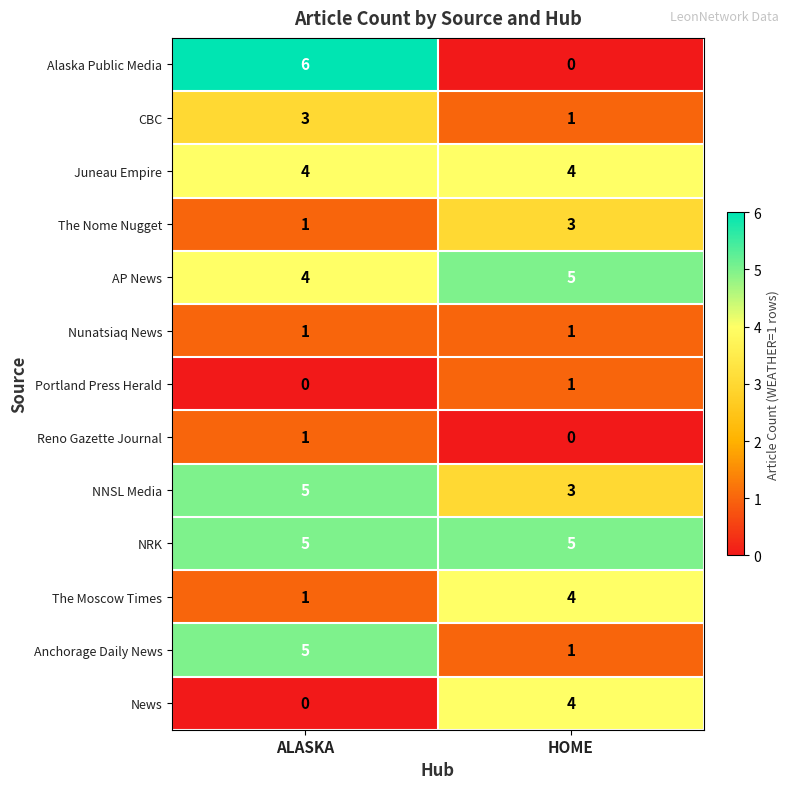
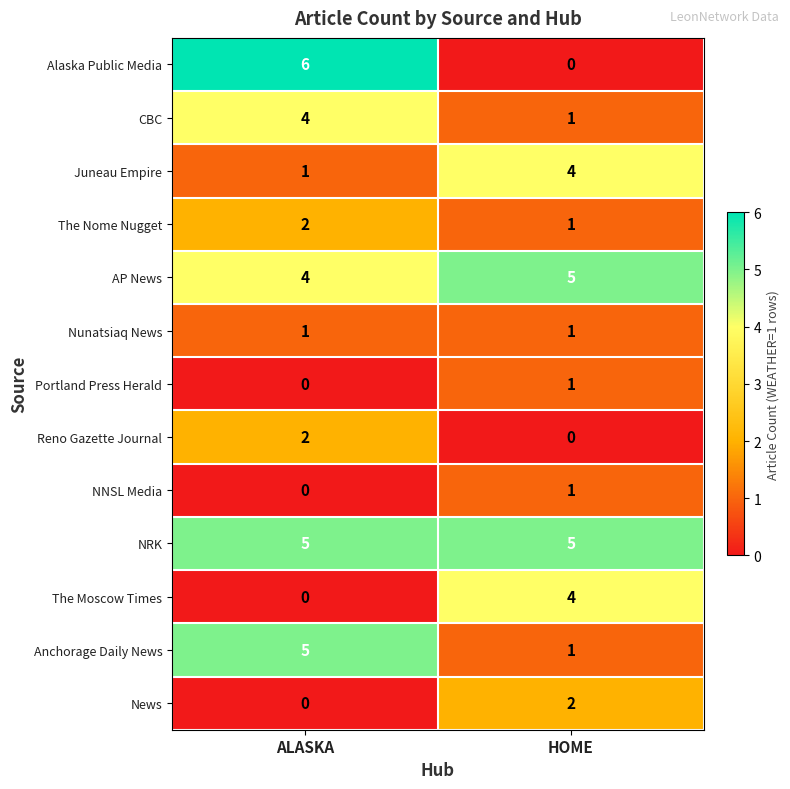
  {
    "Alaska Public Media": {
      "ALASKA": 6,
      "HOME": 0
    },
    "CBC": {
-     "ALASKA": 3,
+     "ALASKA": 4,
      "HOME": 1
    },
    "Juneau Empire": {
-     "ALASKA": 4,
+     "ALASKA": 1,
      "HOME": 4
    },
    "The Nome Nugget": {
-     "ALASKA": 1,
-     "HOME": 3
+     "ALASKA": 2,
+     "HOME": 1
    },
    "AP News": {
      "ALASKA": 4,
      "HOME": 5
    },
    "Nunatsiaq News": {
      "ALASKA": 1,
      "HOME": 1
    },
    "Portland Press Herald": {
      "ALASKA": 0,
      "HOME": 1
    },
    "Reno Gazette Journal": {
-     "ALASKA": 1,
+     "ALASKA": 2,
      "HOME": 0
    },
    "NNSL Media": {
-     "ALASKA": 5,
-     "HOME": 3
+     "ALASKA": 0,
+     "HOME": 1
    },
    "NRK": {
      "ALASKA": 5,
      "HOME": 5
    },
    "The Moscow Times": {
-     "ALASKA": 1,
+     "ALASKA": 0,
      "HOME": 4
    },
    "Anchorage Daily News": {
      "ALASKA": 5,
      "HOME": 1
    },
    "News": {
      "ALASKA": 0,
-     "HOME": 4
+     "HOME": 2
    }
  }
